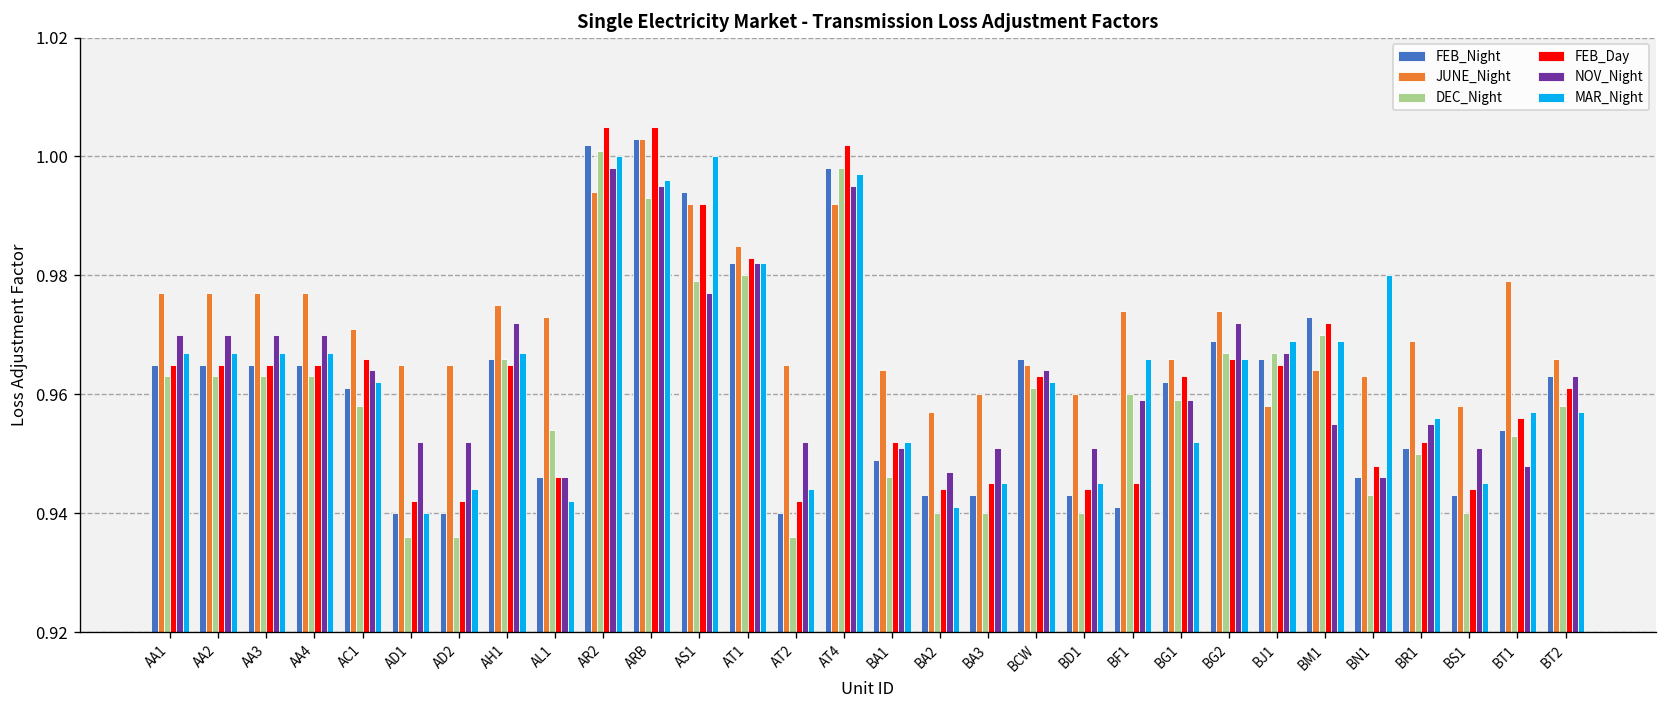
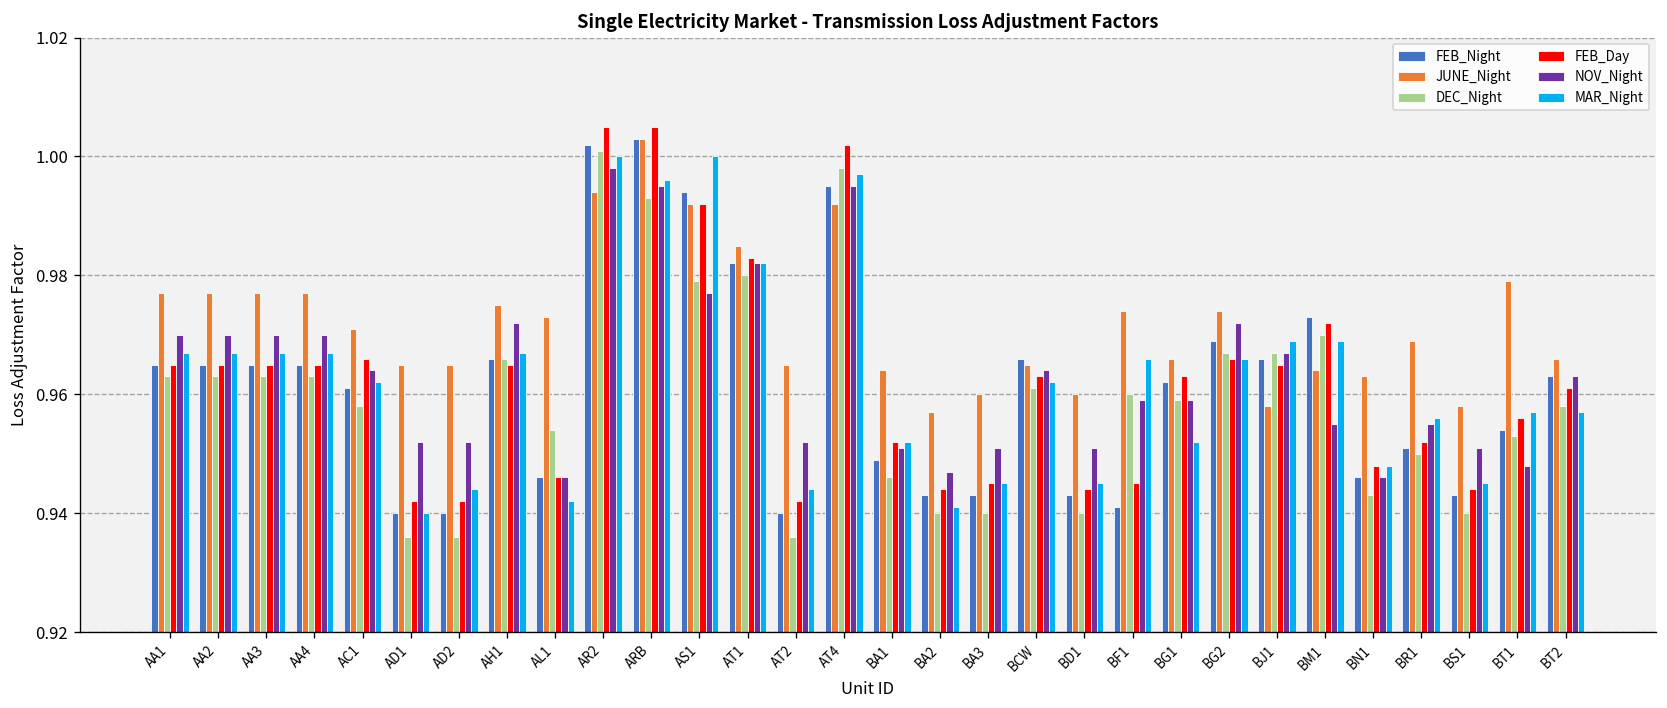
  {
    "FEB_Night": {
      "AA1": 0.965,
      "AA2": 0.965,
      "AA3": 0.965,
      "AA4": 0.965,
      "AC1": 0.961,
      "AD1": 0.940,
      "AD2": 0.940,
      "AH1": 0.966,
      "AL1": 0.946,
      "AR2": 1.002,
      "ARB": 1.003,
      "AS1": 0.994,
      "AT1": 0.982,
      "AT2": 0.940,
-     "AT4": 0.998,
+     "AT4": 0.995,
      "BA1": 0.949,
      "BA2": 0.943,
      "BA3": 0.943,
      "BCW": 0.966,
      "BD1": 0.943,
      "BF1": 0.941,
      "BG1": 0.962,
      "BG2": 0.969,
      "BJ1": 0.966,
      "BM1": 0.973,
      "BN1": 0.946,
      "BR1": 0.951,
      "BS1": 0.943,
      "BT1": 0.954,
      "BT2": 0.963
    },
    "JUNE_Night": {
      "AA1": 0.977,
      "AA2": 0.977,
      "AA3": 0.977,
      "AA4": 0.977,
      "AC1": 0.971,
      "AD1": 0.965,
      "AD2": 0.965,
      "AH1": 0.975,
      "AL1": 0.973,
      "AR2": 0.994,
      "ARB": 1.003,
      "AS1": 0.992,
      "AT1": 0.985,
      "AT2": 0.965,
      "AT4": 0.992,
      "BA1": 0.964,
      "BA2": 0.957,
      "BA3": 0.960,
      "BCW": 0.965,
      "BD1": 0.960,
      "BF1": 0.974,
      "BG1": 0.966,
      "BG2": 0.974,
      "BJ1": 0.958,
      "BM1": 0.964,
      "BN1": 0.963,
      "BR1": 0.969,
      "BS1": 0.958,
      "BT1": 0.979,
      "BT2": 0.966
    },
    "DEC_Night": {
      "AA1": 0.963,
      "AA2": 0.963,
      "AA3": 0.963,
      "AA4": 0.963,
      "AC1": 0.958,
      "AD1": 0.936,
      "AD2": 0.936,
      "AH1": 0.966,
      "AL1": 0.954,
      "AR2": 1.001,
      "ARB": 0.993,
      "AS1": 0.979,
      "AT1": 0.980,
      "AT2": 0.936,
      "AT4": 0.998,
      "BA1": 0.946,
      "BA2": 0.940,
      "BA3": 0.940,
      "BCW": 0.961,
      "BD1": 0.940,
      "BF1": 0.960,
      "BG1": 0.959,
      "BG2": 0.967,
      "BJ1": 0.967,
      "BM1": 0.970,
      "BN1": 0.943,
      "BR1": 0.950,
      "BS1": 0.940,
      "BT1": 0.953,
      "BT2": 0.958
    },
    "FEB_Day": {
      "AA1": 0.965,
      "AA2": 0.965,
      "AA3": 0.965,
      "AA4": 0.965,
      "AC1": 0.966,
      "AD1": 0.942,
      "AD2": 0.942,
      "AH1": 0.965,
      "AL1": 0.946,
      "AR2": 1.005,
      "ARB": 1.005,
      "AS1": 0.992,
      "AT1": 0.983,
      "AT2": 0.942,
      "AT4": 1.002,
      "BA1": 0.952,
      "BA2": 0.944,
      "BA3": 0.945,
      "BCW": 0.963,
      "BD1": 0.944,
      "BF1": 0.945,
      "BG1": 0.963,
      "BG2": 0.966,
      "BJ1": 0.965,
      "BM1": 0.972,
      "BN1": 0.948,
      "BR1": 0.952,
      "BS1": 0.944,
      "BT1": 0.956,
      "BT2": 0.961
    },
    "NOV_Night": {
      "AA1": 0.970,
      "AA2": 0.970,
      "AA3": 0.970,
      "AA4": 0.970,
      "AC1": 0.964,
      "AD1": 0.952,
      "AD2": 0.952,
      "AH1": 0.972,
      "AL1": 0.946,
      "AR2": 0.998,
      "ARB": 0.995,
      "AS1": 0.977,
      "AT1": 0.982,
      "AT2": 0.952,
      "AT4": 0.995,
      "BA1": 0.951,
      "BA2": 0.947,
      "BA3": 0.951,
      "BCW": 0.964,
      "BD1": 0.951,
      "BF1": 0.959,
      "BG1": 0.959,
      "BG2": 0.972,
      "BJ1": 0.967,
      "BM1": 0.955,
      "BN1": 0.946,
      "BR1": 0.955,
      "BS1": 0.951,
      "BT1": 0.948,
      "BT2": 0.963
    },
    "MAR_Night": {
      "AA1": 0.967,
      "AA2": 0.967,
      "AA3": 0.967,
      "AA4": 0.967,
      "AC1": 0.962,
      "AD1": 0.940,
      "AD2": 0.944,
      "AH1": 0.967,
      "AL1": 0.942,
      "AR2": 1.000,
      "ARB": 0.996,
      "AS1": 1.000,
      "AT1": 0.982,
      "AT2": 0.944,
      "AT4": 0.997,
      "BA1": 0.952,
      "BA2": 0.941,
      "BA3": 0.945,
      "BCW": 0.962,
      "BD1": 0.945,
      "BF1": 0.966,
      "BG1": 0.952,
      "BG2": 0.966,
      "BJ1": 0.969,
      "BM1": 0.969,
-     "BN1": 0.980,
+     "BN1": 0.948,
      "BR1": 0.956,
      "BS1": 0.945,
      "BT1": 0.957,
      "BT2": 0.957
    }
  }
